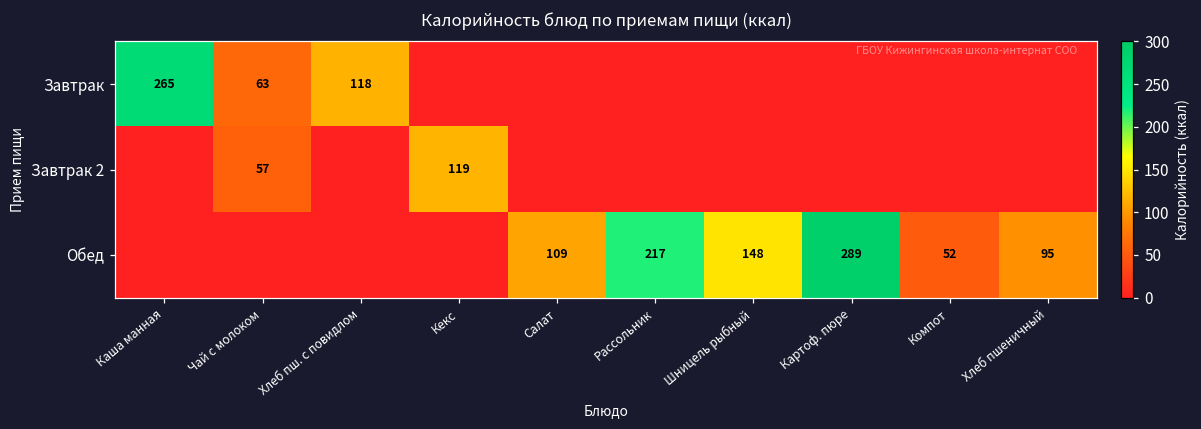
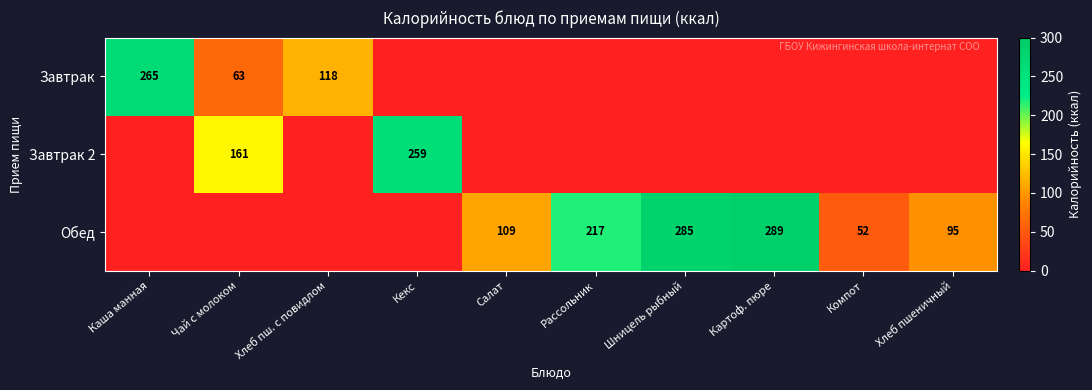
  {
    "Завтрак": {
      "Каша манная": 265,
      "Чай с молоком": 63,
      "Хлеб пш. с повидлом": 118
    },
    "Завтрак 2": {
-     "Чай с молоком": 57,
-     "Кекс": 119
+     "Чай с молоком": 161,
+     "Кекс": 259
    },
    "Обед": {
      "Салат": 109,
      "Рассольник": 217,
-     "Шницель рыбный": 148,
+     "Шницель рыбный": 285,
      "Картоф. пюре": 289,
      "Компот": 52,
      "Хлеб пшеничный": 95
    }
  }
